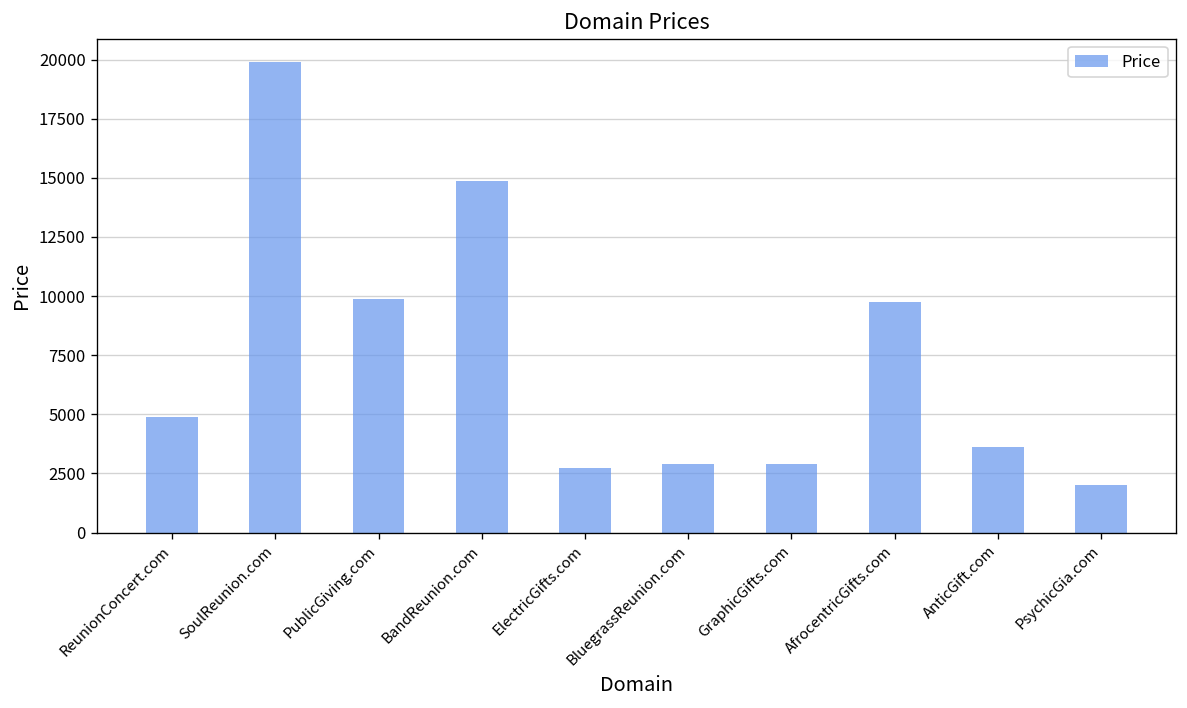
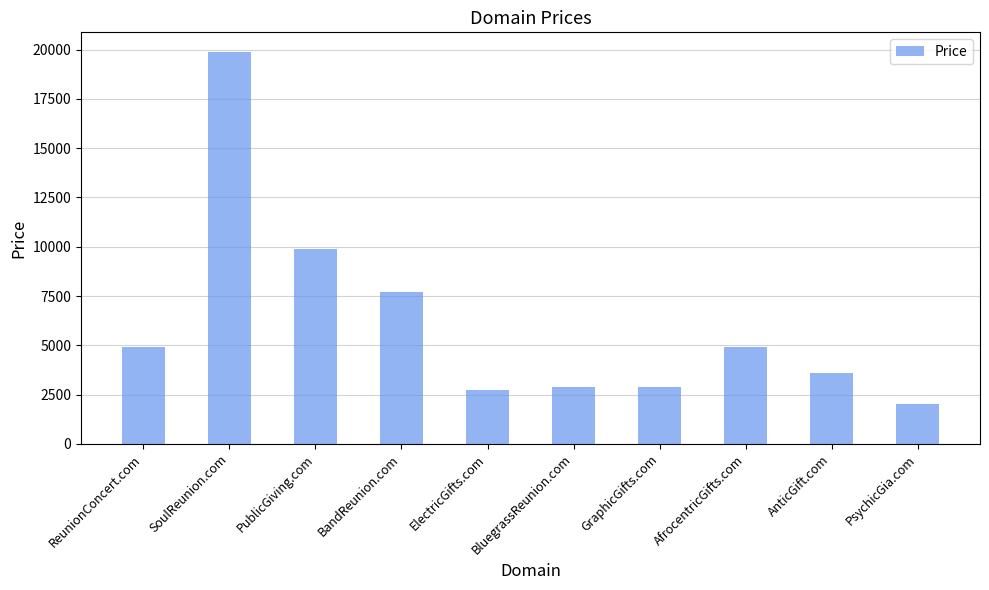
  {
    "ReunionConcert.com": 4900,
    "SoulReunion.com": 19900,
    "PublicGiving.com": 9900,
-   "BandReunion.com": 14900,
+   "BandReunion.com": 7700,
    "ElectricGifts.com": 2700,
    "BluegrassReunion.com": 2900,
    "GraphicGifts.com": 2900,
-   "AfrocentricGifts.com": 9700,
+   "AfrocentricGifts.com": 4900,
    "AnticGift.com": 3600,
    "PsychicGia.com": 2000
  }
